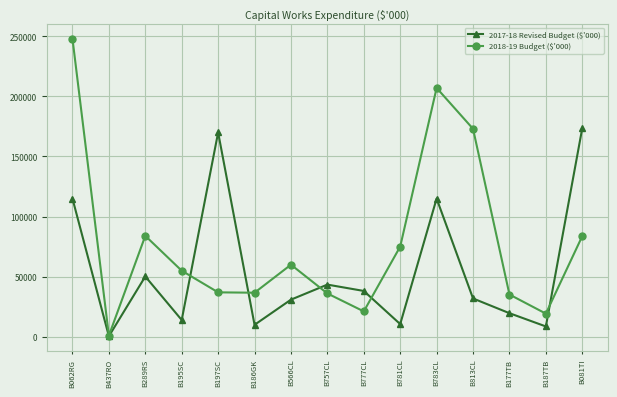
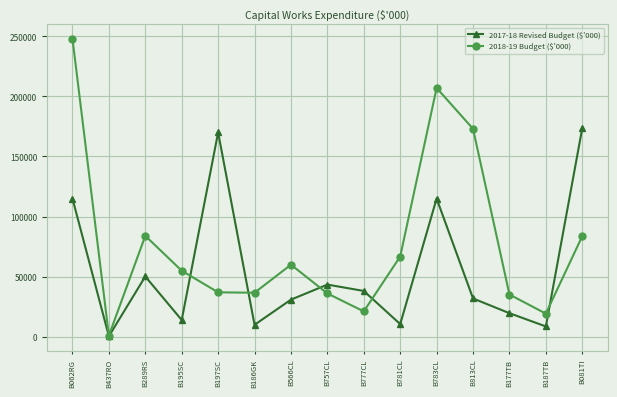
  {
    "2017-18 Revised Budget ($'000)": {
      "B062RG": 115000,
      "B289RS": 50000,
      "B195SC": 14000,
      "B197SC": 170000,
      "B186GK": 10000,
      "B566CL": 31000,
      "B757CL": 43000,
      "B777CL": 38000,
      "B781CL": 11000,
      "B783CL": 115000,
      "B813CL": 32000,
      "B177TB": 20000,
      "B187TB": 9000,
      "B081TI": 174000
    },
    "2018-19 Budget ($'000)": {
      "B062RG": 248000,
      "B289RS": 84000,
      "B195SC": 55000,
      "B197SC": 37000,
      "B186GK": 37000,
      "B566CL": 60000,
      "B757CL": 36000,
      "B777CL": 21000,
-     "B781CL": 75000,
+     "B781CL": 67000,
      "B783CL": 207000,
      "B813CL": 173000,
      "B177TB": 35000,
      "B187TB": 19000,
      "B081TI": 84000
    }
  }
